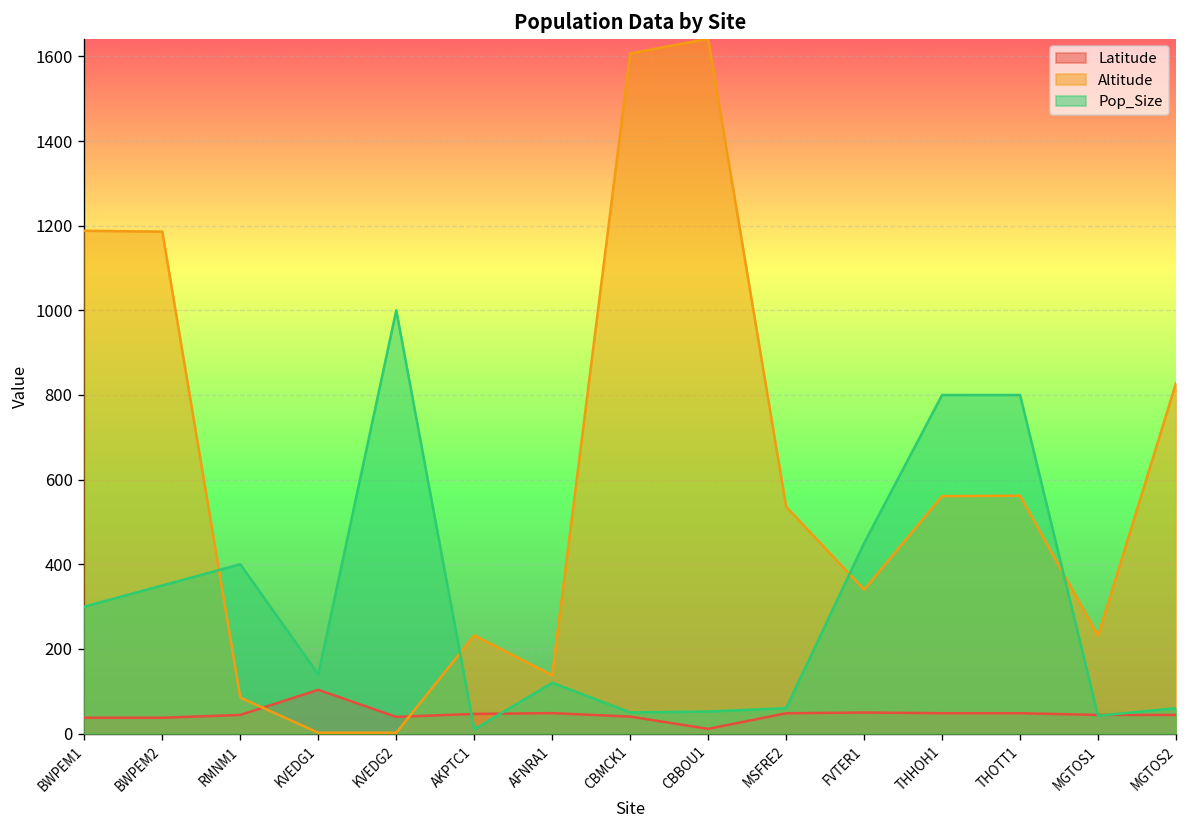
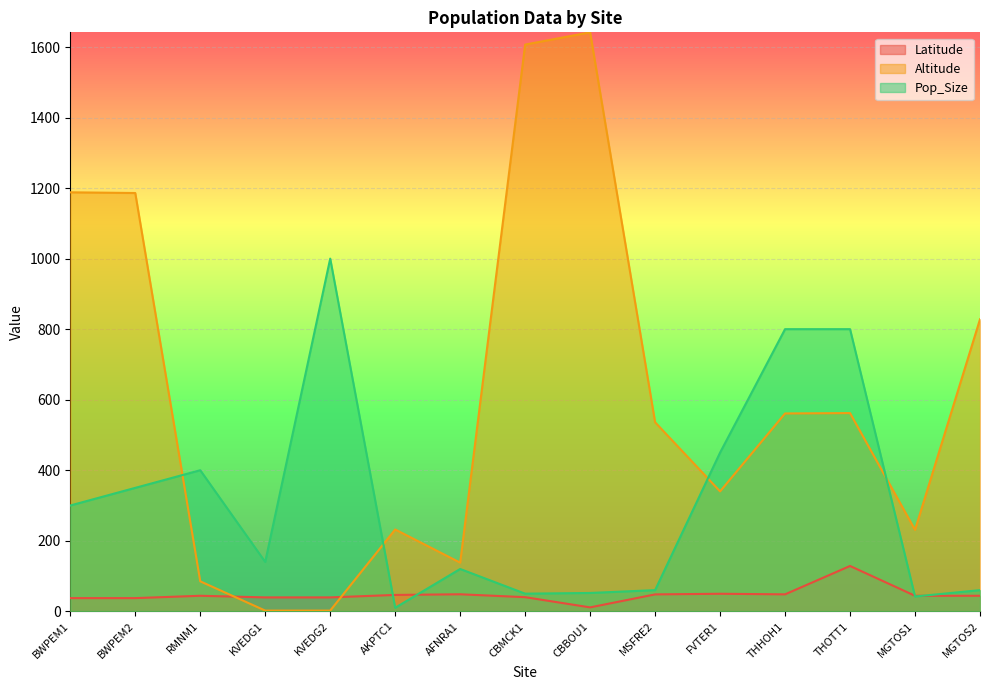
  {
    "Latitude": {
      "BWPEM1": 40,
      "BWPEM2": 40,
      "RMNM1": 40,
-     "KVEDG1": 100,
+     "KVEDG1": 40,
      "KVEDG2": 40,
      "AKPTC1": 50,
      "AFNRA1": 50,
      "CBMCK1": 40,
      "CBBOU1": 10,
      "MSFRE2": 50,
      "FVTER1": 50,
      "THHOH1": 50,
-     "THOTT1": 50,
+     "THOTT1": 130,
      "MGTOS2": 40
    },
    "Altitude": {
      "BWPEM1": 1190,
      "BWPEM2": 1190,
      "RMNM1": 90,
      "KVEDG1": 0,
      "KVEDG2": 0,
      "AKPTC1": 230,
      "AFNRA1": 140,
      "CBMCK1": 1610,
      "CBBOU1": 1640,
      "MSFRE2": 540,
      "FVTER1": 340,
      "THHOH1": 560,
      "THOTT1": 560,
      "MGTOS1": 230,
      "MGTOS2": 830
    },
    "Pop_Size": {
      "BWPEM1": 300,
      "BWPEM2": 350,
      "RMNM1": 400,
      "KVEDG1": 140,
      "KVEDG2": 1000,
      "AKPTC1": 10,
      "AFNRA1": 120,
      "CBMCK1": 50,
      "CBBOU1": 50,
      "MSFRE2": 60,
      "FVTER1": 450,
      "THHOH1": 800,
      "THOTT1": 800,
      "MGTOS2": 60
    }
  }
